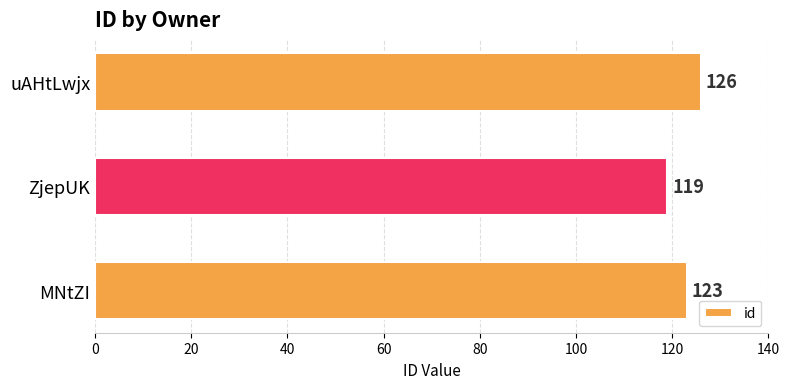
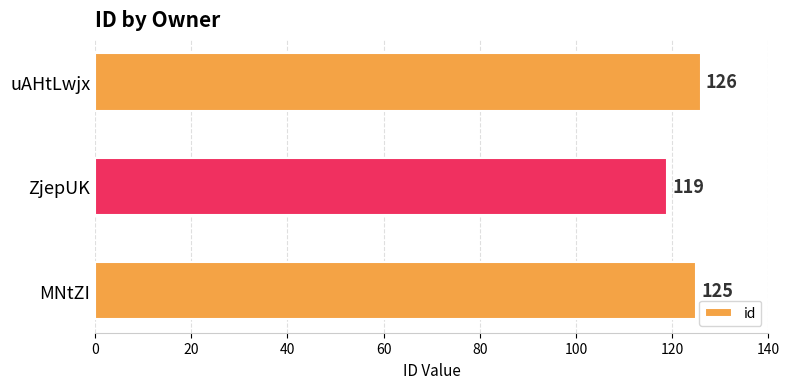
  {
    "uAHtLwjx": 126,
    "ZjepUK": 119,
-   "MNtZI": 123
+   "MNtZI": 125
  }
